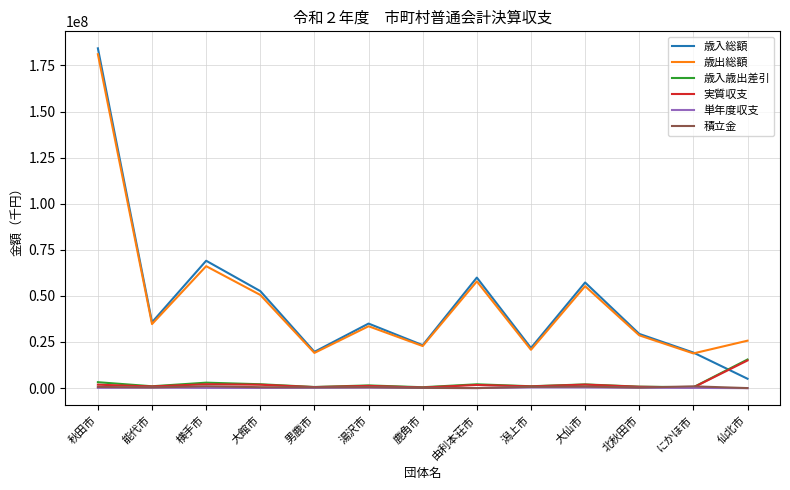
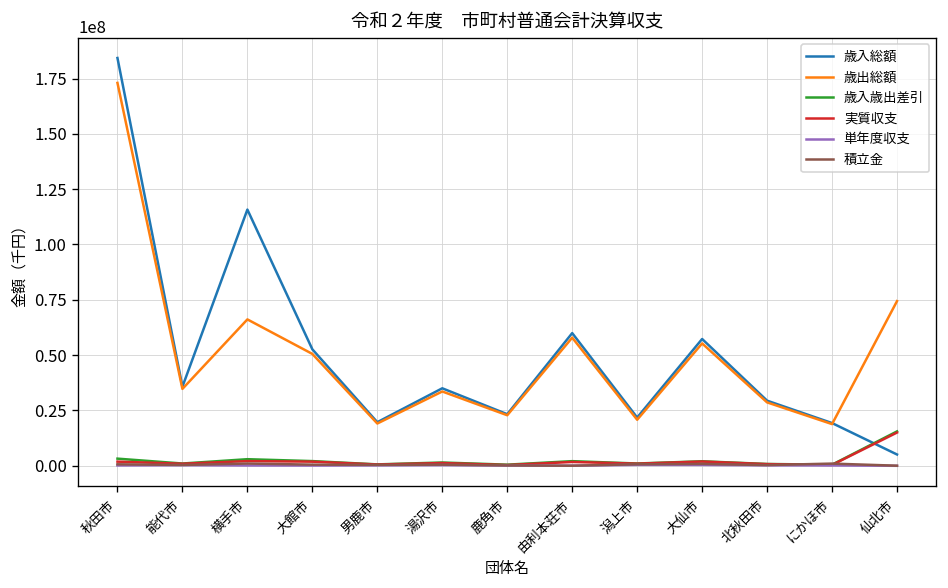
  {
    "歳入総額": {
      "秋田市": 184000000,
-     "横手市": 69000000,
+     "横手市": 116000000,
      "大館市": 53000000,
      "湯沢市": 35000000,
      "由利本荘市": 60000000,
      "大仙市": 57000000,
      "仙北市": 5000000
    },
    "歳出総額": {
-     "秋田市": 181000000,
+     "秋田市": 173000000,
      "横手市": 66000000,
      "大館市": 51000000,
      "湯沢市": 34000000,
      "由利本荘市": 58000000,
      "大仙市": 55000000,
-     "仙北市": 26000000
+     "仙北市": 74000000
    }
  }
